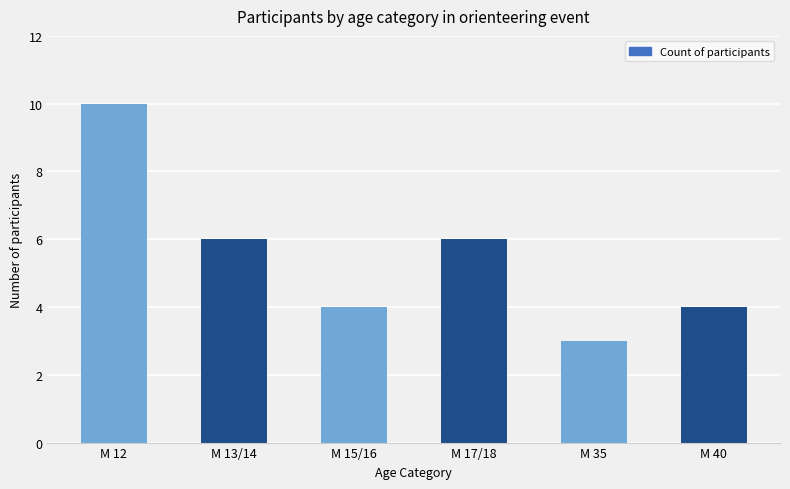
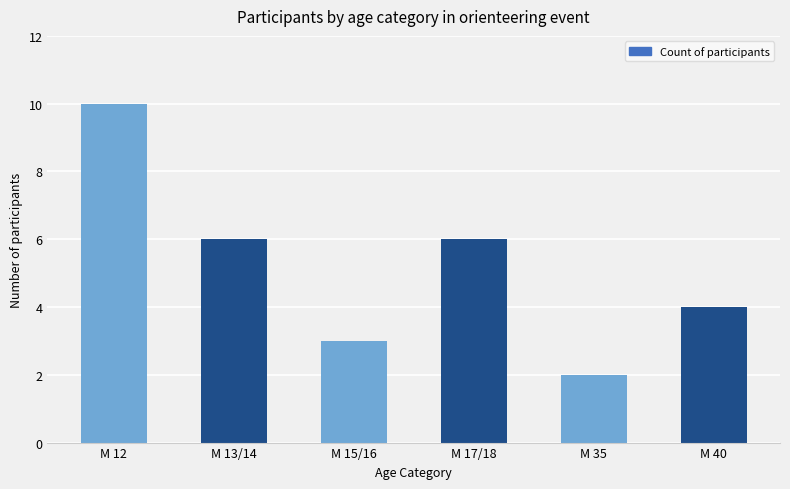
  {
    "M 12": 10,
    "M 13/14": 6,
-   "M 15/16": 4,
+   "M 15/16": 3,
    "M 17/18": 6,
-   "M 35": 3,
+   "M 35": 2,
    "M 40": 4
  }
